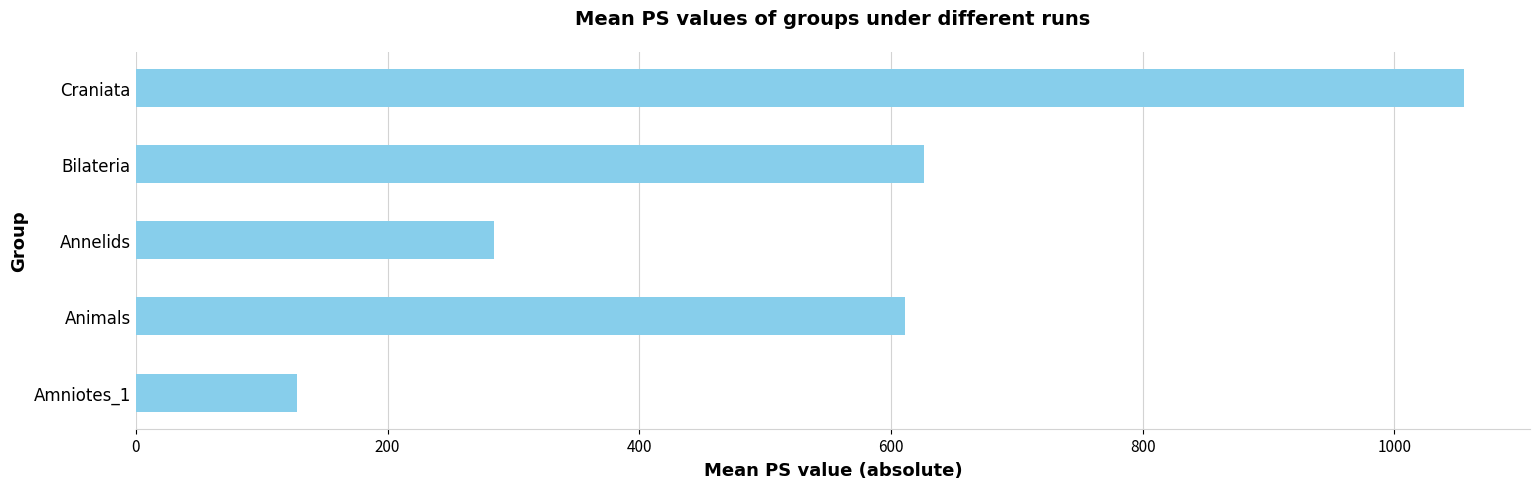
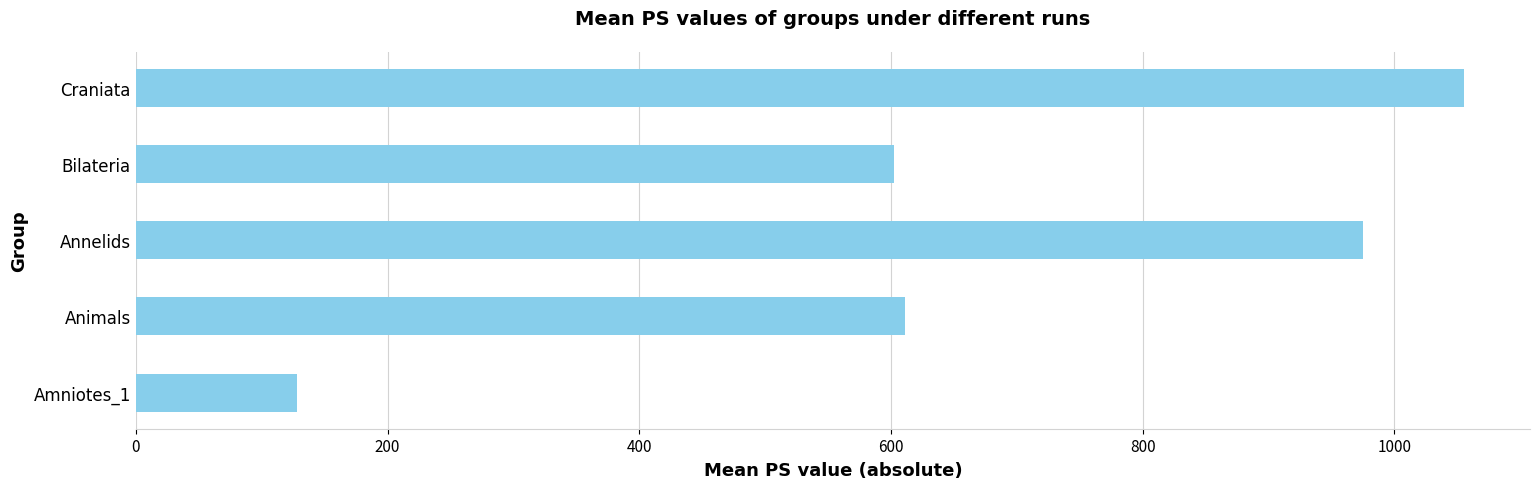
  {
    "Craniata": 1055,
-   "Bilateria": 626,
-   "Annelids": 284,
+   "Bilateria": 602,
+   "Annelids": 975,
    "Animals": 611,
    "Amniotes_1": 128
  }
